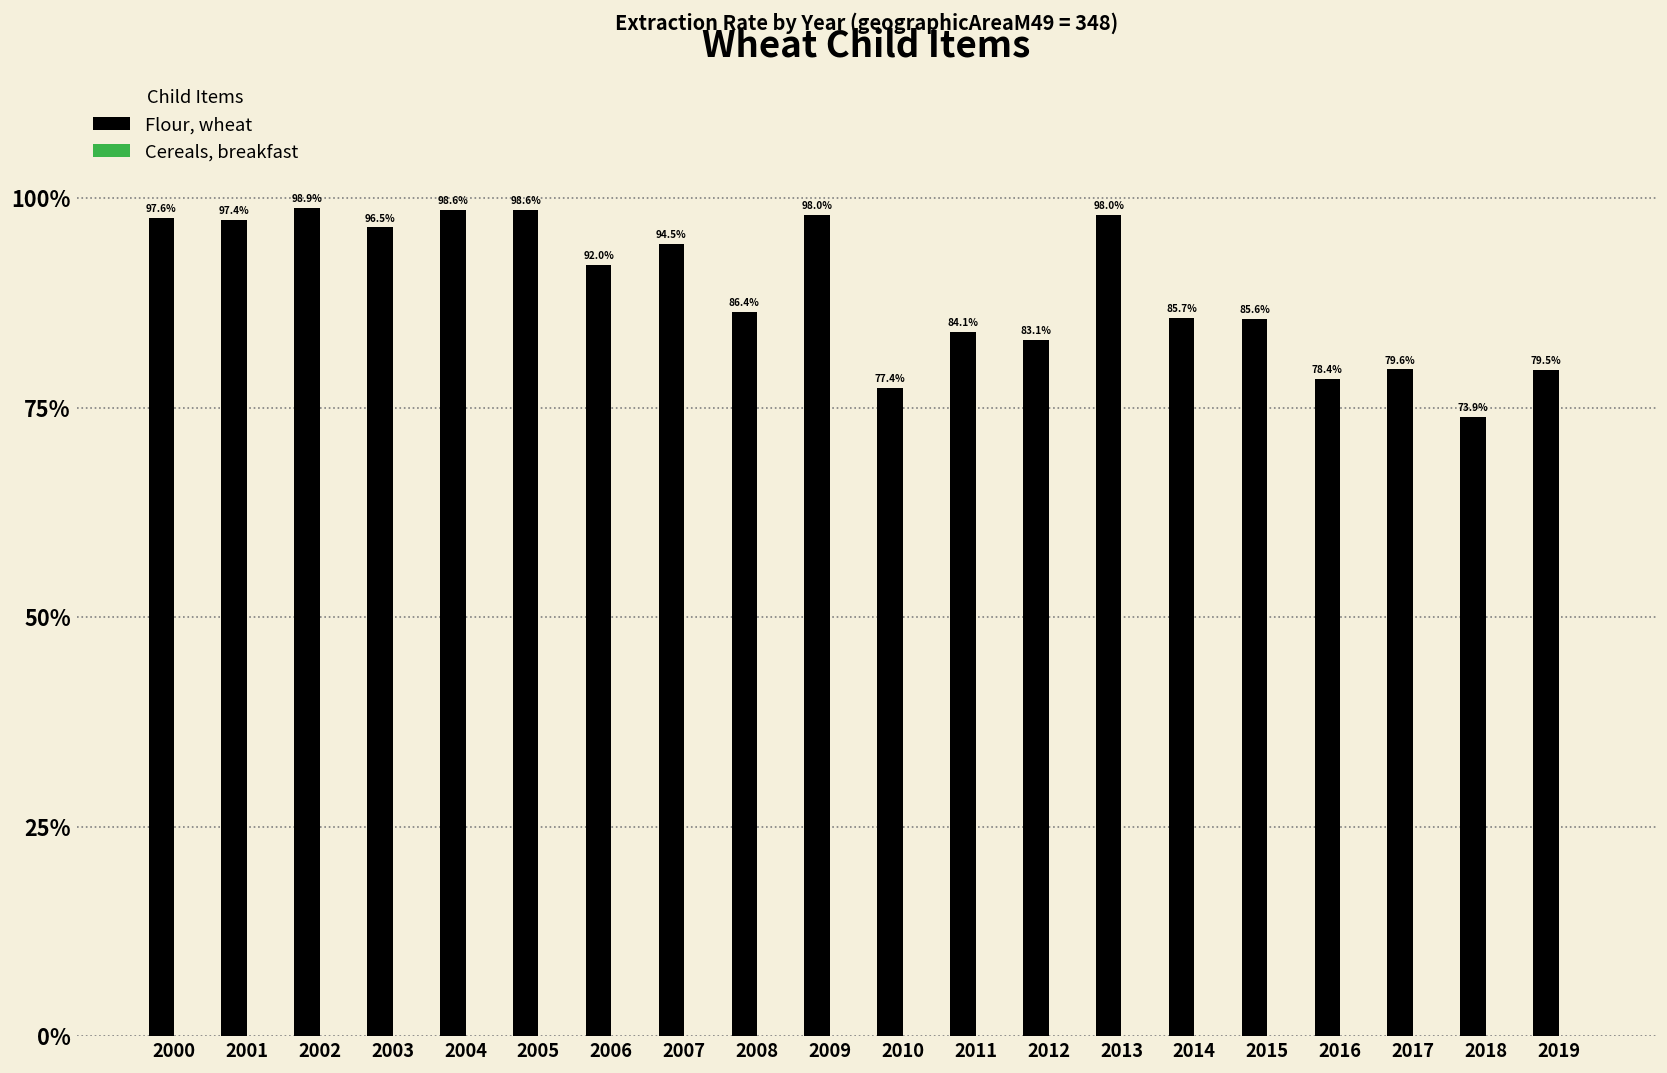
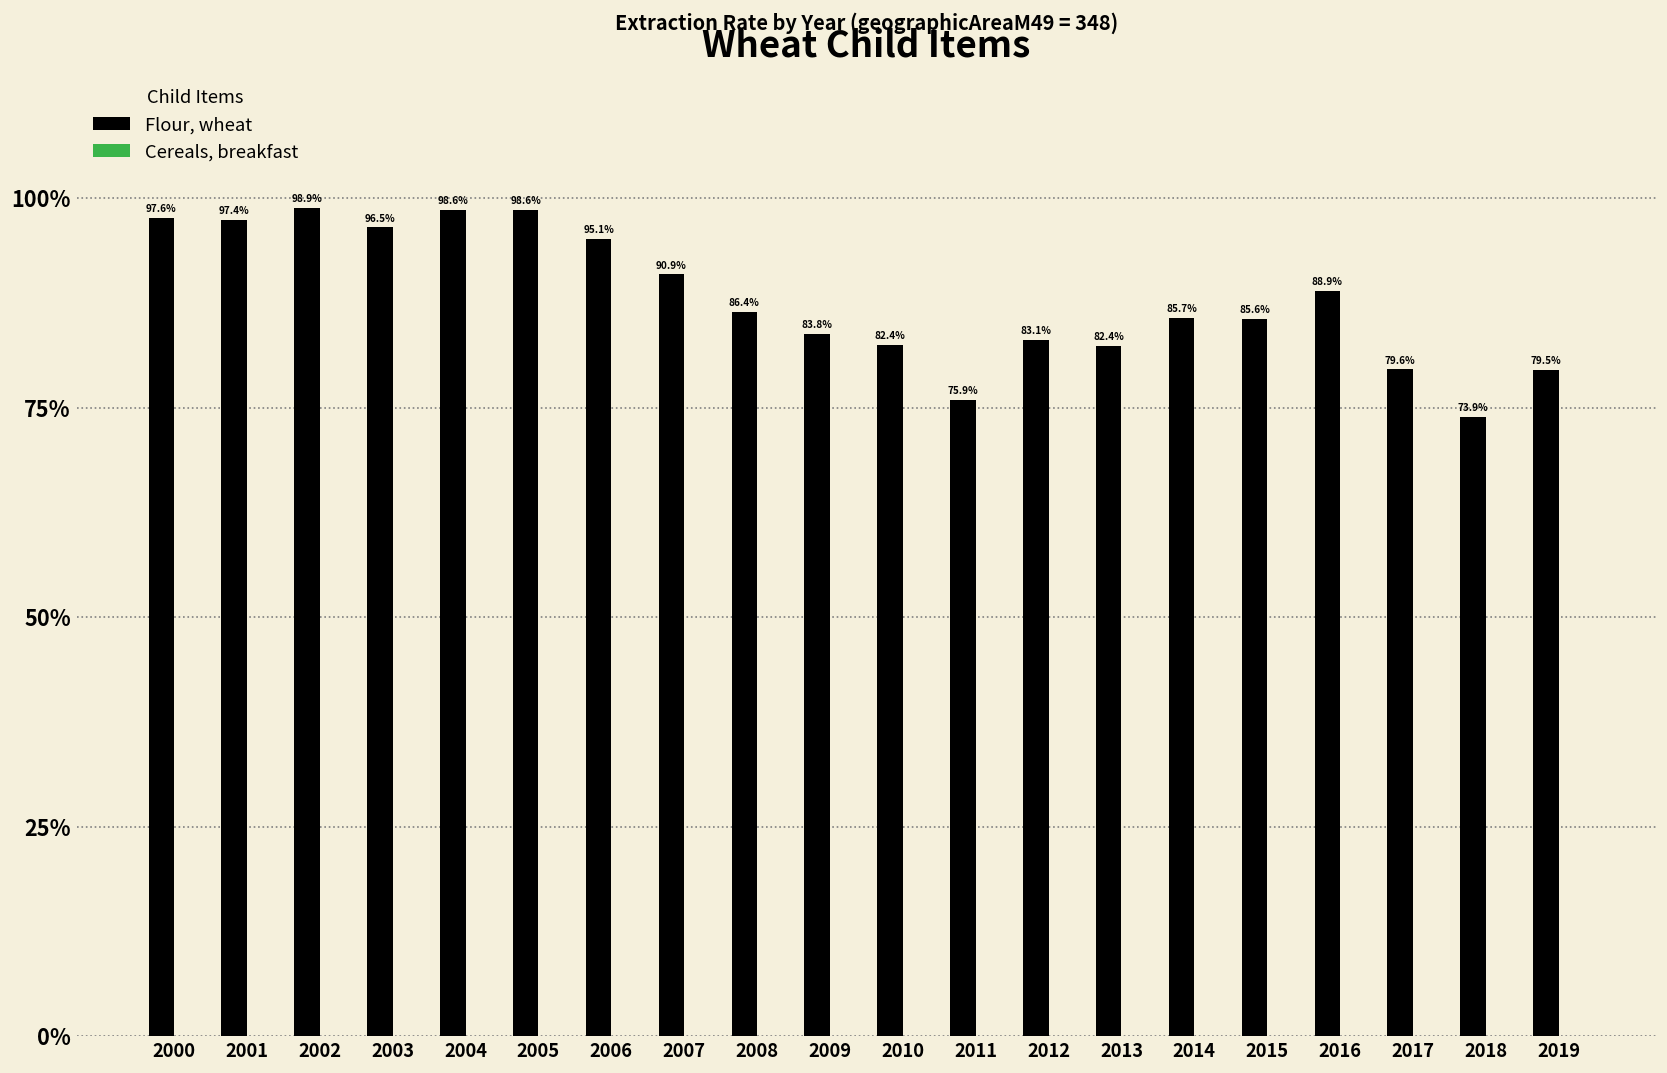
  {
    "Flour, wheat": {
      "2000": "97.6%",
      "2001": "97.4%",
      "2002": "98.9%",
      "2003": "96.5%",
      "2004": "98.6%",
      "2005": "98.6%",
-     "2006": "92.0%",
-     "2007": "94.5%",
+     "2006": "95.1%",
+     "2007": "90.9%",
      "2008": "86.4%",
-     "2009": "98.0%",
-     "2010": "77.4%",
-     "2011": "84.1%",
+     "2009": "83.8%",
+     "2010": "82.4%",
+     "2011": "75.9%",
      "2012": "83.1%",
-     "2013": "98.0%",
+     "2013": "82.4%",
      "2014": "85.7%",
      "2015": "85.6%",
-     "2016": "78.4%",
+     "2016": "88.9%",
      "2017": "79.6%",
      "2018": "73.9%",
      "2019": "79.5%"
    },
    "Cereals, breakfast": {
      "2000": "0%",
      "2001": "0%",
      "2002": "0%",
      "2003": "0%",
      "2004": "0%",
      "2005": "0%",
      "2006": "0%",
      "2007": "0%",
      "2008": "0%",
      "2009": "0%",
      "2010": "0%",
      "2011": "0%",
      "2012": "0%",
      "2013": "0%",
      "2014": "0%",
      "2015": "0%",
      "2016": "0%",
      "2017": "0%",
      "2018": "0%",
      "2019": "0%"
    }
  }
